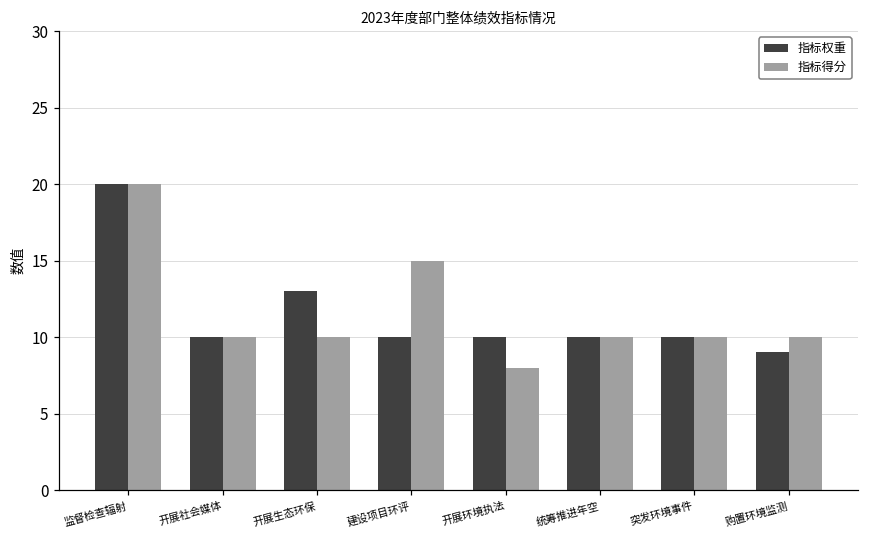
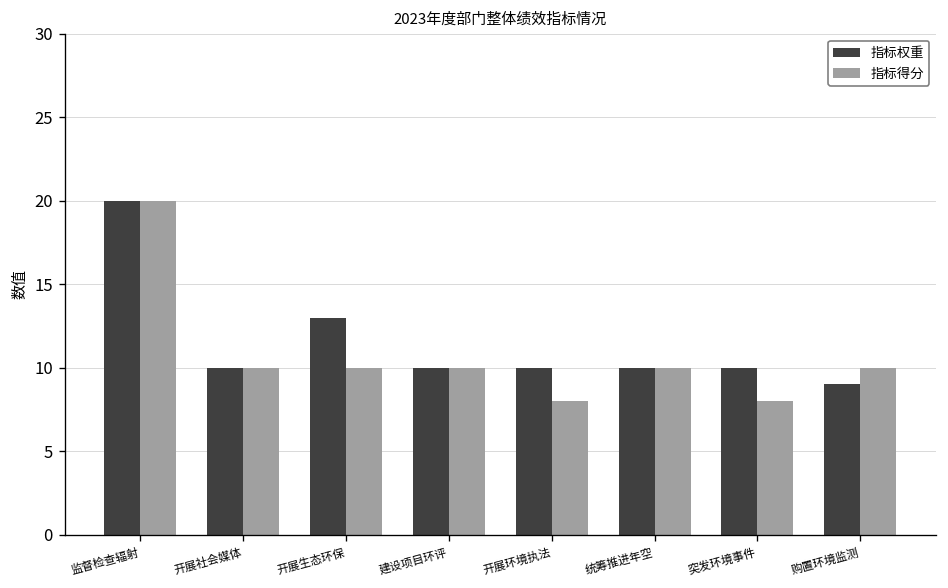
  {
    "指标权重": {
      "监督检查辐射": 20,
      "开展社会媒体": 10,
      "开展生态环保": 13,
      "建设项目环评": 10,
      "开展环境执法": 10,
      "统筹推进年空": 10,
      "突发环境事件": 10,
      "购置环境监测": 9
    },
    "指标得分": {
      "监督检查辐射": 20,
      "开展社会媒体": 10,
      "开展生态环保": 10,
-     "建设项目环评": 15,
+     "建设项目环评": 10,
      "开展环境执法": 8,
      "统筹推进年空": 10,
-     "突发环境事件": 10,
+     "突发环境事件": 8,
      "购置环境监测": 10
    }
  }
